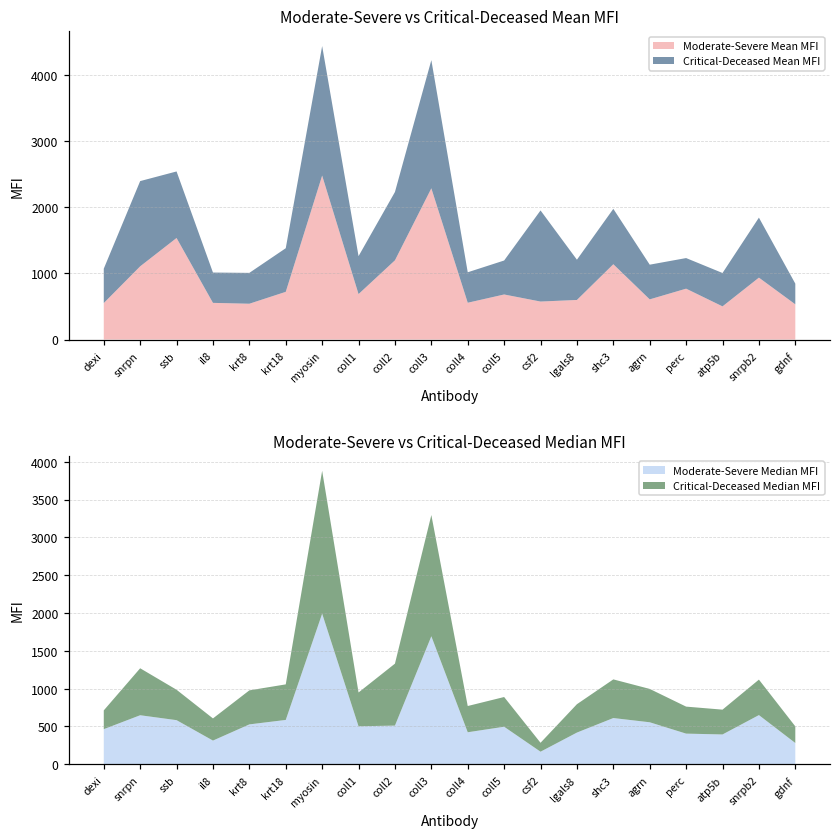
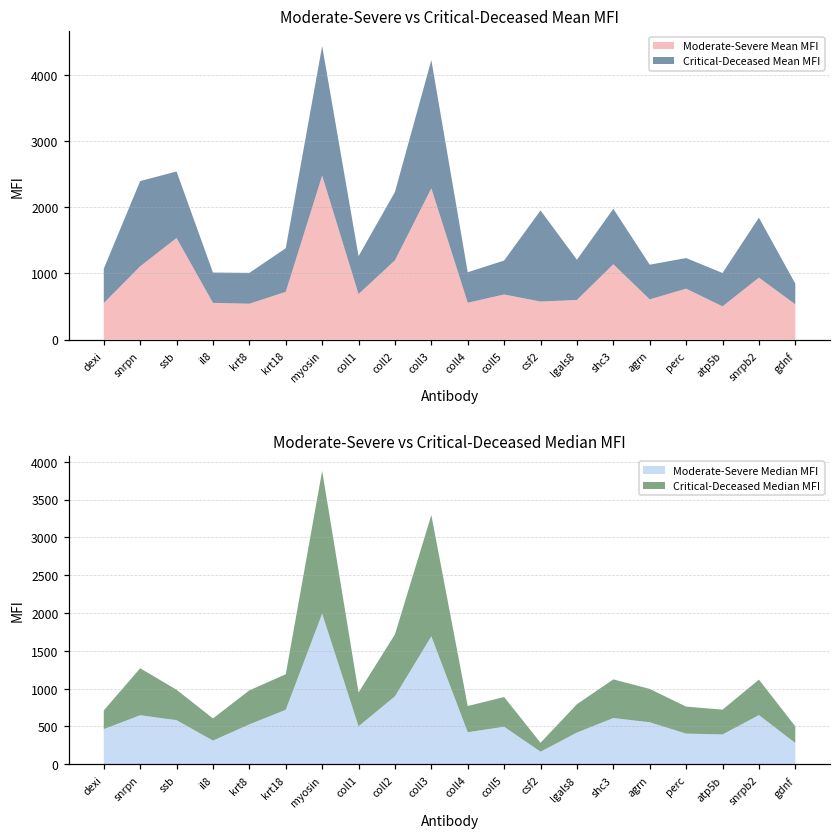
  {
    "Moderate-Severe vs Critical-Deceased Mean MFI": {
      "Moderate-Severe Mean MFI": {
        "dexi": 600,
        "snrpn": 1100,
        "ssb": 1500,
        "il8": 600,
        "krt8": 500,
        "krt18": 700,
        "myosin": 2500,
        "coll1": 700,
        "coll2": 1200,
        "coll3": 2300,
        "coll4": 600,
        "coll5": 700,
        "csf2": 600,
        "lgals8": 600,
        "shc3": 1100,
        "agrn": 600,
        "perc": 800,
        "atp5b": 500,
        "snrpb2": 900,
        "gdnf": 500
      },
      "Critical-Deceased Mean MFI": {
        "dexi": 500,
        "snrpn": 1300,
        "ssb": 1000,
        "il8": 500,
        "krt8": 500,
        "krt18": 700,
        "myosin": 2000,
        "coll1": 600,
        "coll2": 1000,
        "coll3": 1900,
        "coll4": 500,
        "coll5": 500,
        "csf2": 1400,
        "lgals8": 600,
        "shc3": 800,
        "agrn": 500,
        "perc": 500,
        "atp5b": 500,
        "snrpb2": 900,
        "gdnf": 300
      }
    },
    "Moderate-Severe vs Critical-Deceased Median MFI": {
      "Moderate-Severe Median MFI": {
        "dexi": 500,
        "snrpn": 600,
        "ssb": 600,
        "il8": 300,
        "krt8": 500,
-       "krt18": 600,
+       "krt18": 700,
        "myosin": 2000,
        "coll1": 500,
-       "coll2": 500,
+       "coll2": 900,
        "coll3": 1700,
        "coll4": 400,
        "coll5": 500,
        "csf2": 200,
        "lgals8": 400,
        "shc3": 600,
        "agrn": 600,
        "perc": 400,
        "atp5b": 400,
        "snrpb2": 700,
        "gdnf": 300
      },
      "Critical-Deceased Median MFI": {
        "dexi": 200,
        "snrpn": 600,
        "ssb": 400,
        "il8": 300,
        "krt8": 500,
        "krt18": 500,
        "myosin": 1900,
        "coll1": 400,
        "coll2": 800,
        "coll3": 1600,
        "coll4": 300,
        "coll5": 400,
        "csf2": 100,
        "lgals8": 400,
        "shc3": 500,
        "agrn": 400,
        "perc": 400,
        "atp5b": 300,
        "snrpb2": 500,
        "gdnf": 200
      }
    }
  }
